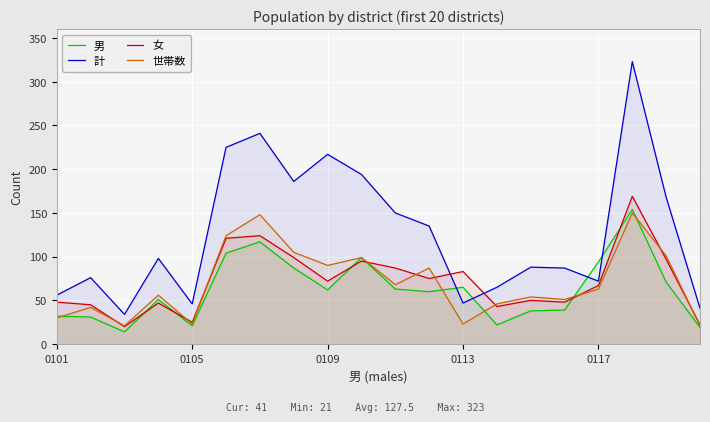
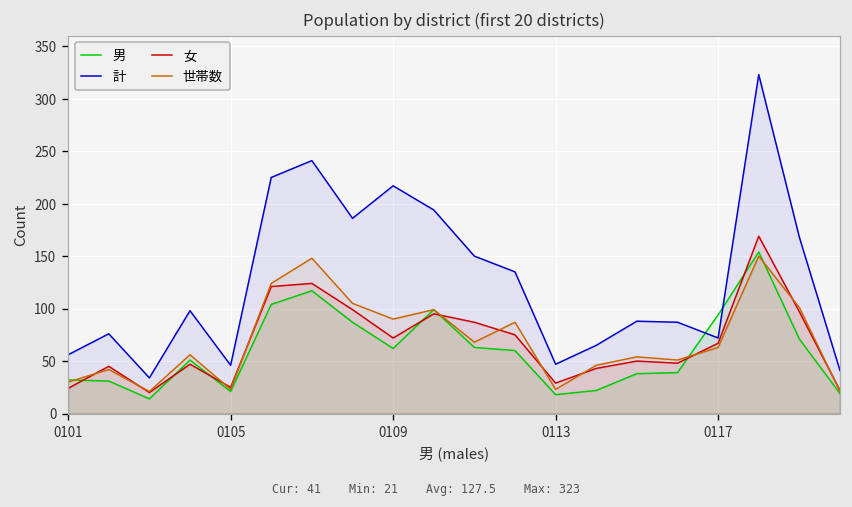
  {
    "男": {
      "0109": 60,
-     "0113": 70,
+     "0113": 20,
      "0117": 90
    },
    "計": {
      "0101": 60,
      "0105": 50,
      "0109": 220,
      "0113": 50,
      "0117": 70
    },
    "女": {
-     "0101": 50,
+     "0101": 20,
      "0109": 70,
-     "0113": 80,
+     "0113": 30,
      "0117": 70
    },
    "世帯数": {
      "0109": 90,
      "0113": 20,
      "0117": 60
    }
  }
